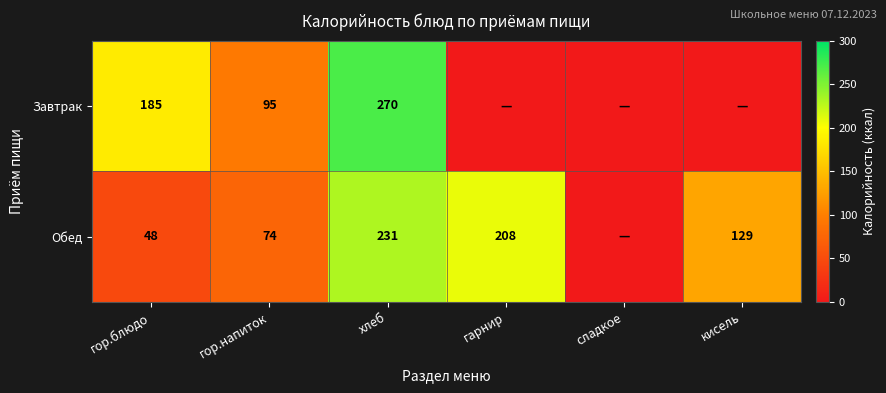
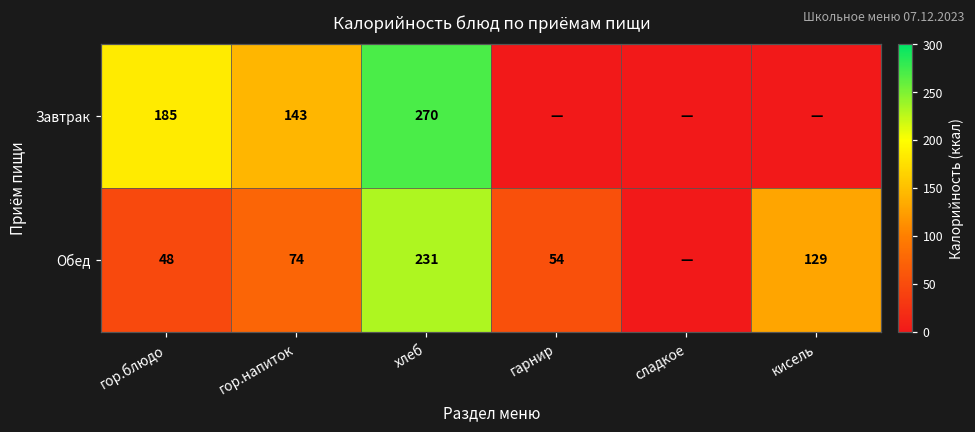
  {
    "Завтрак": {
      "гор.блюдо": 185,
-     "гор.напиток": 95,
+     "гор.напиток": 143,
      "хлеб": 270
    },
    "Обед": {
      "гор.блюдо": 48,
      "гор.напиток": 74,
      "хлеб": 231,
-     "гарнир": 208,
+     "гарнир": 54,
      "кисель": 129
    }
  }
